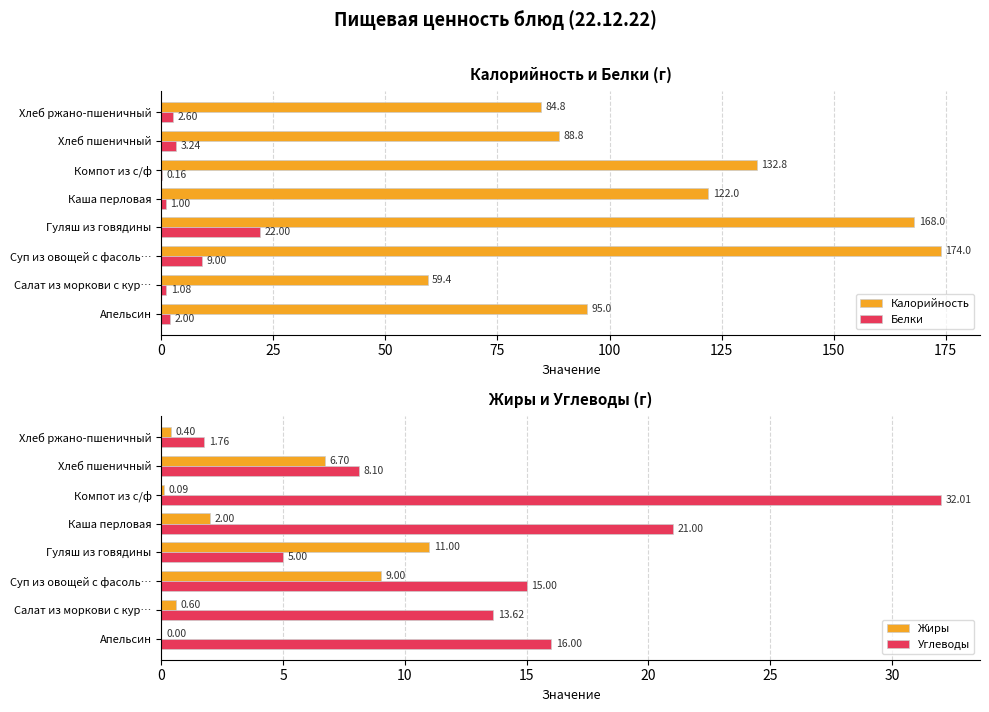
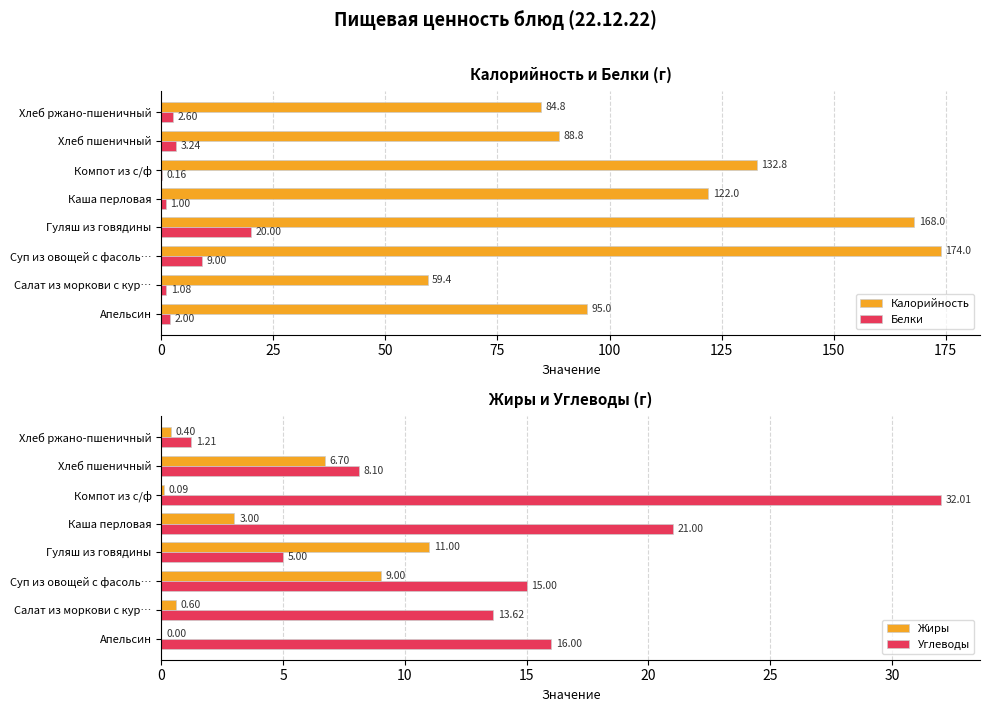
  {
    "Калорийность и Белки (г)": {
      "Калорийность": {
        "Хлеб ржано-пшеничный": 84.8,
        "Хлеб пшеничный": 88.8,
        "Компот из с/ф": 132.8,
        "Каша перловая": 122.0,
        "Гуляш из говядины": 168.0,
        "Суп из овощей с фасоль…": 174.0,
        "Салат из моркови с кур…": 59.4,
        "Апельсин": 95.0
      },
      "Белки": {
        "Хлеб ржано-пшеничный": 2.60,
        "Хлеб пшеничный": 3.24,
        "Компот из с/ф": 0.16,
        "Каша перловая": 1.00,
-       "Гуляш из говядины": 22.00,
+       "Гуляш из говядины": 20.00,
        "Суп из овощей с фасоль…": 9.00,
        "Салат из моркови с кур…": 1.08,
        "Апельсин": 2.00
      }
    },
    "Жиры и Углеводы (г)": {
      "Жиры": {
        "Хлеб ржано-пшеничный": 0.40,
        "Хлеб пшеничный": 6.70,
        "Компот из с/ф": 0.09,
-       "Каша перловая": 2.00,
+       "Каша перловая": 3.00,
        "Гуляш из говядины": 11.00,
        "Суп из овощей с фасоль…": 9.00,
        "Салат из моркови с кур…": 0.60,
        "Апельсин": 0.00
      },
      "Углеводы": {
-       "Хлеб ржано-пшеничный": 1.76,
+       "Хлеб ржано-пшеничный": 1.21,
        "Хлеб пшеничный": 8.10,
        "Компот из с/ф": 32.01,
        "Каша перловая": 21.00,
        "Гуляш из говядины": 5.00,
        "Суп из овощей с фасоль…": 15.00,
        "Салат из моркови с кур…": 13.62,
        "Апельсин": 16.00
      }
    }
  }
